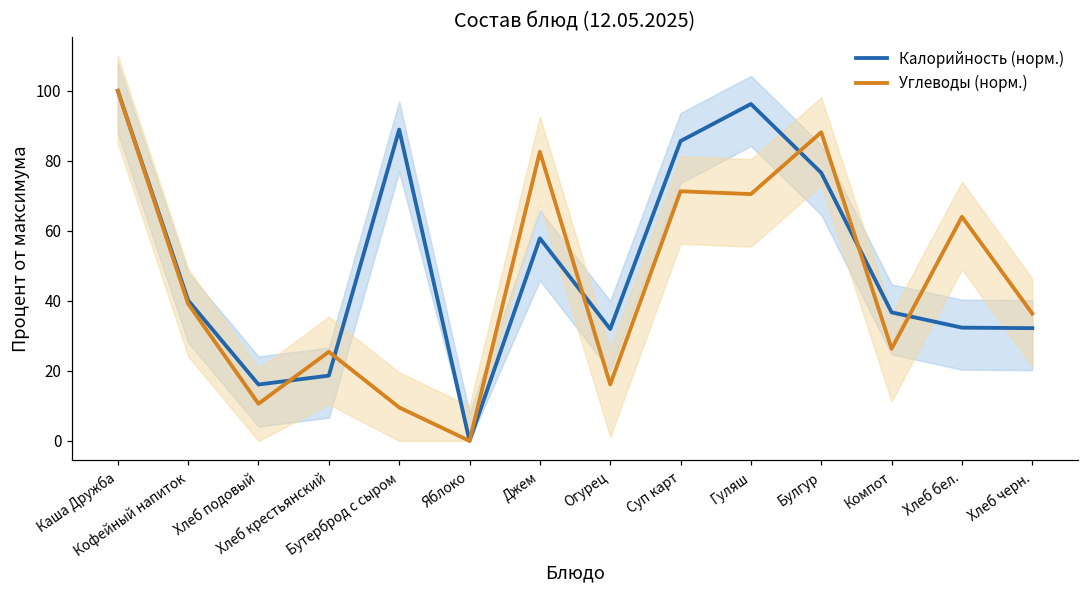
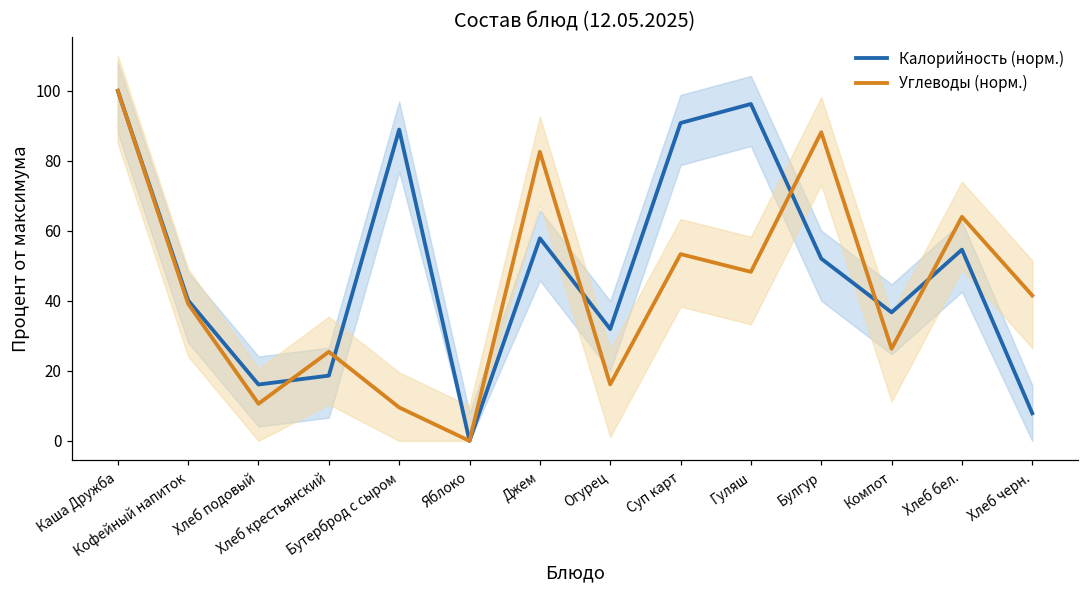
  {
    "Калорийность (норм.)": {
      "Кофейный напиток": 40,
      "Хлеб подовый": 16,
      "Хлеб крестьянский": 19,
      "Бутерброд с сыром": 89,
      "Джем": 58,
      "Огурец": 32,
-     "Суп карт": 86,
+     "Суп карт": 91,
      "Гуляш": 96,
-     "Булгур": 77,
-     "Хлеб бел.": 32,
-     "Хлеб черн.": 32
+     "Булгур": 52,
+     "Хлеб бел.": 55,
+     "Хлеб черн.": 8
    },
    "Углеводы (норм.)": {
      "Кофейный напиток": 39,
      "Хлеб подовый": 11,
      "Хлеб крестьянский": 25,
      "Бутерброд с сыром": 10,
      "Джем": 83,
      "Огурец": 16,
-     "Суп карт": 71,
-     "Гуляш": 70,
+     "Суп карт": 53,
+     "Гуляш": 48,
      "Булгур": 88,
      "Компот": 26,
      "Хлеб бел.": 64,
-     "Хлеб черн.": 36
+     "Хлеб черн.": 42
    }
  }
